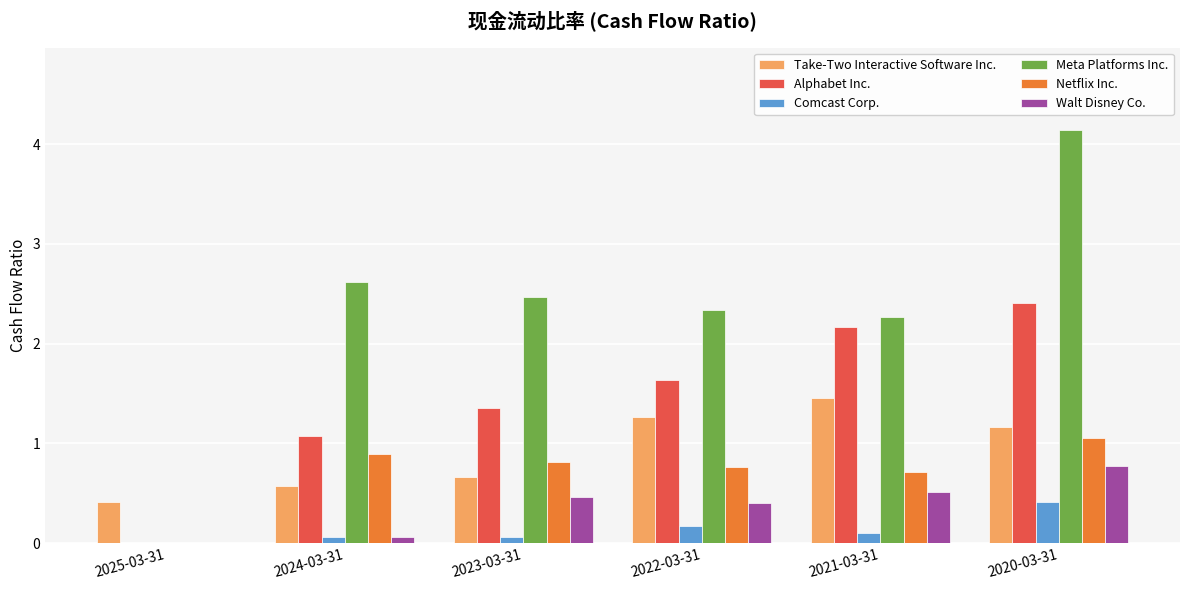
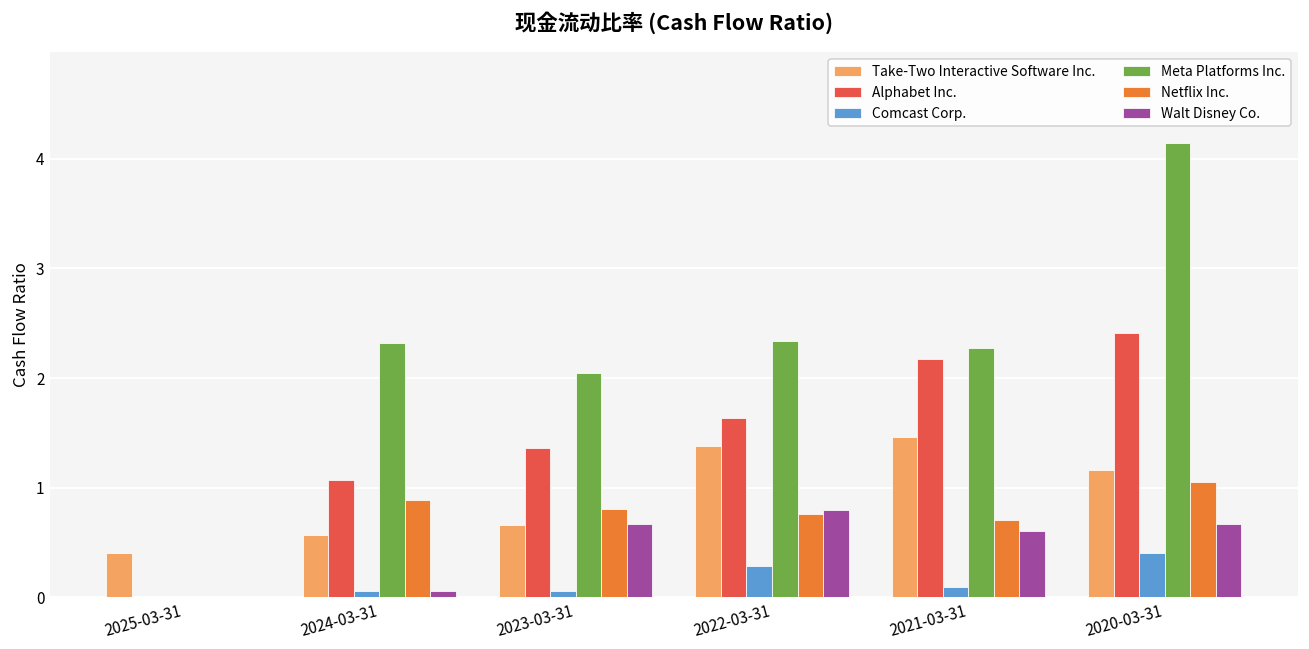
  {
    "Take-Two Interactive Software Inc.": {
      "2025-03-31": 0.4,
      "2024-03-31": 0.6,
      "2023-03-31": 0.7,
-     "2022-03-31": 1.3,
+     "2022-03-31": 1.4,
      "2021-03-31": 1.5,
      "2020-03-31": 1.2
    },
    "Comcast Corp.": {
      "2025-03-31": 0.0,
      "2024-03-31": 0.1,
      "2023-03-31": 0.1,
-     "2022-03-31": 0.2,
+     "2022-03-31": 0.3,
      "2021-03-31": 0.1,
      "2020-03-31": 0.4
    },
    "Meta Platforms Inc.": {
      "2025-03-31": 0.0,
-     "2024-03-31": 2.6,
-     "2023-03-31": 2.5,
+     "2024-03-31": 2.3,
+     "2023-03-31": 2.1,
      "2022-03-31": 2.3,
      "2021-03-31": 2.3,
      "2020-03-31": 4.1
    },
    "Walt Disney Co.": {
      "2025-03-31": 0.0,
      "2024-03-31": 0.1,
-     "2023-03-31": 0.5,
-     "2022-03-31": 0.4,
-     "2021-03-31": 0.5,
-     "2020-03-31": 0.8
+     "2023-03-31": 0.7,
+     "2022-03-31": 0.8,
+     "2021-03-31": 0.6,
+     "2020-03-31": 0.7
    }
  }
